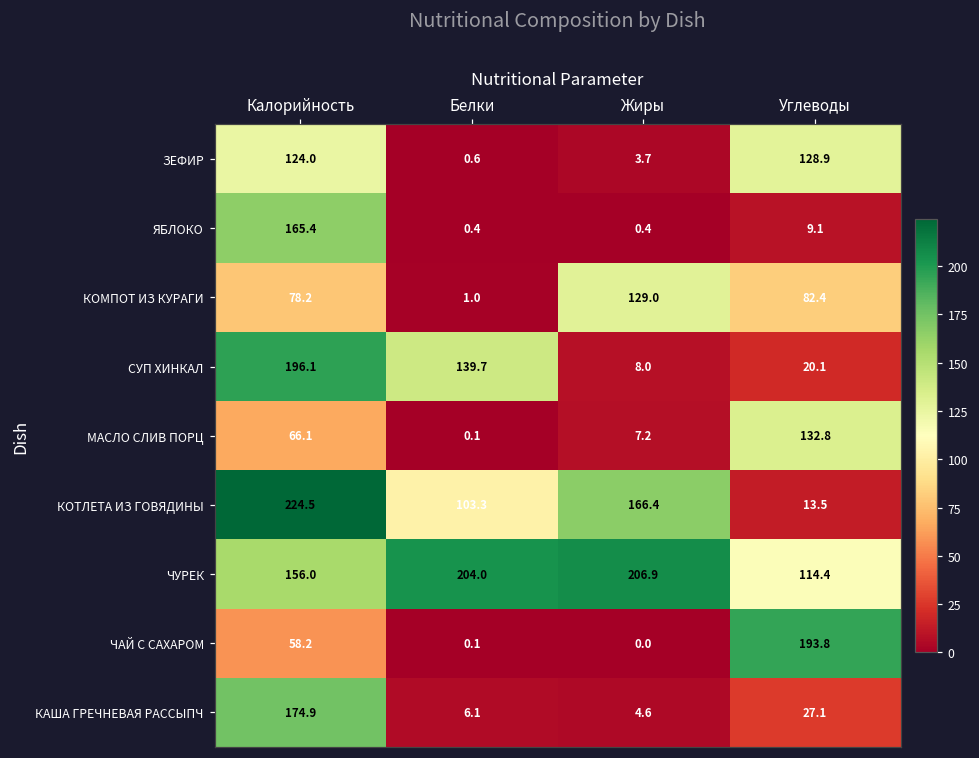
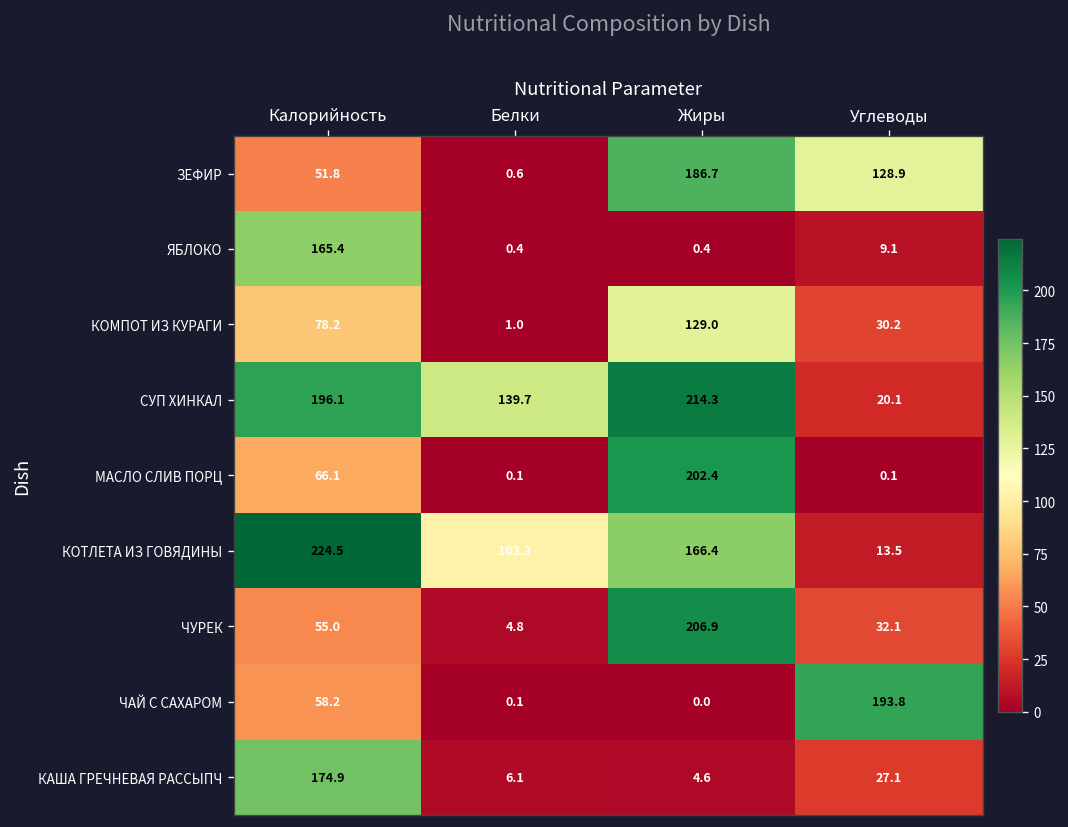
  {
    "ЗЕФИР": {
-     "Калорийность": 124.0,
+     "Калорийность": 51.8,
      "Белки": 0.6,
-     "Жиры": 3.7,
+     "Жиры": 186.7,
      "Углеводы": 128.9
    },
    "ЯБЛОКО": {
      "Калорийность": 165.4,
      "Белки": 0.4,
      "Жиры": 0.4,
      "Углеводы": 9.1
    },
    "КОМПОТ ИЗ КУРАГИ": {
      "Калорийность": 78.2,
      "Белки": 1.0,
      "Жиры": 129.0,
-     "Углеводы": 82.4
+     "Углеводы": 30.2
    },
    "СУП ХИНКАЛ": {
      "Калорийность": 196.1,
      "Белки": 139.7,
-     "Жиры": 8.0,
+     "Жиры": 214.3,
      "Углеводы": 20.1
    },
    "МАСЛО СЛИВ ПОРЦ": {
      "Калорийность": 66.1,
      "Белки": 0.1,
-     "Жиры": 7.2,
-     "Углеводы": 132.8
+     "Жиры": 202.4,
+     "Углеводы": 0.1
    },
    "КОТЛЕТА ИЗ ГОВЯДИНЫ": {
      "Калорийность": 224.5,
      "Белки": 103.3,
      "Жиры": 166.4,
      "Углеводы": 13.5
    },
    "ЧУРЕК": {
-     "Калорийность": 156.0,
-     "Белки": 204.0,
+     "Калорийность": 55.0,
+     "Белки": 4.8,
      "Жиры": 206.9,
-     "Углеводы": 114.4
+     "Углеводы": 32.1
    },
    "ЧАЙ С САХАРОМ": {
      "Калорийность": 58.2,
      "Белки": 0.1,
      "Жиры": 0.0,
      "Углеводы": 193.8
    },
    "КАША ГРЕЧНЕВАЯ РАССЫПЧ": {
      "Калорийность": 174.9,
      "Белки": 6.1,
      "Жиры": 4.6,
      "Углеводы": 27.1
    }
  }
